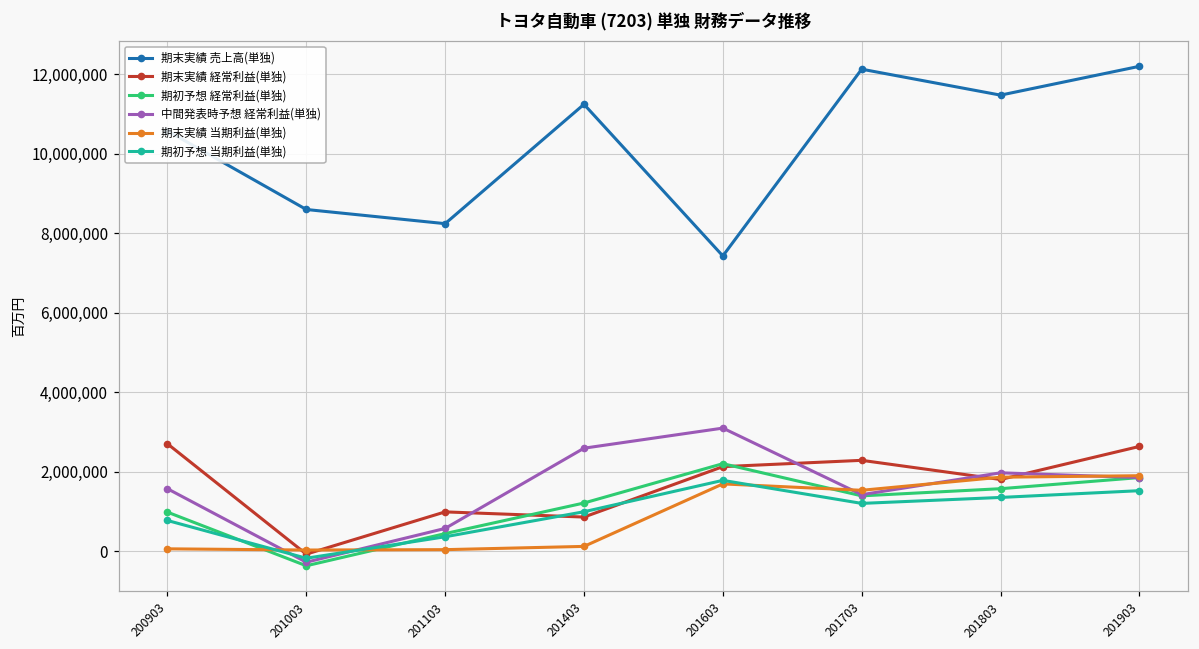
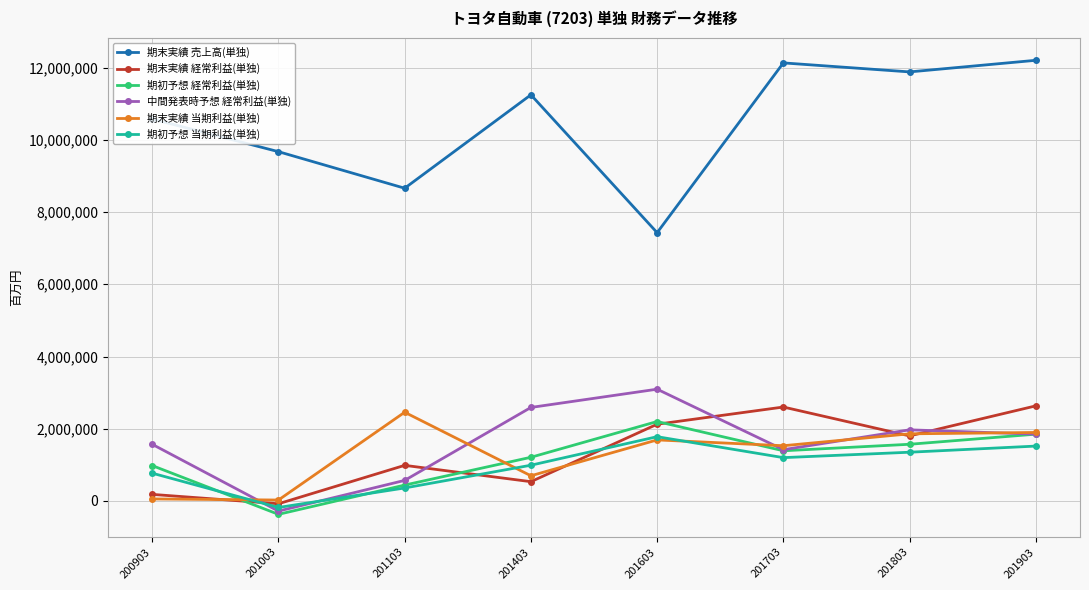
  {
    "期末実績 売上高(単独)": {
-     "201003": "8,600,000",
-     "201103": "8,200,000",
+     "201003": "9,700,000",
+     "201103": "8,700,000",
      "201403": "11,200,000",
      "201603": "7,400,000",
      "201703": "12,100,000",
-     "201803": "11,500,000",
+     "201803": "11,900,000",
      "201903": "12,200,000"
    },
    "期末実績 経常利益(単独)": {
-     "200903": "2,700,000",
+     "200903": "200,000",
      "201003": "-100,000",
      "201103": "1,000,000",
-     "201403": "900,000",
+     "201403": "500,000",
      "201603": "2,100,000",
-     "201703": "2,300,000",
+     "201703": "2,600,000",
      "201903": "2,600,000"
    },
    "中間発表時予想 経常利益(単独)": {
      "200903": "1,600,000",
      "201003": "-300,000",
      "201103": "600,000",
      "201403": "2,600,000",
      "201603": "3,100,000",
      "201803": "2,000,000"
    },
    "期末実績 当期利益(単独)": {
      "200903": "100,000",
      "201003": "0",
-     "201103": "0",
-     "201403": "100,000",
+     "201103": "2,500,000",
+     "201403": "700,000",
      "201603": "1,700,000",
      "201703": "1,500,000"
    }
  }
